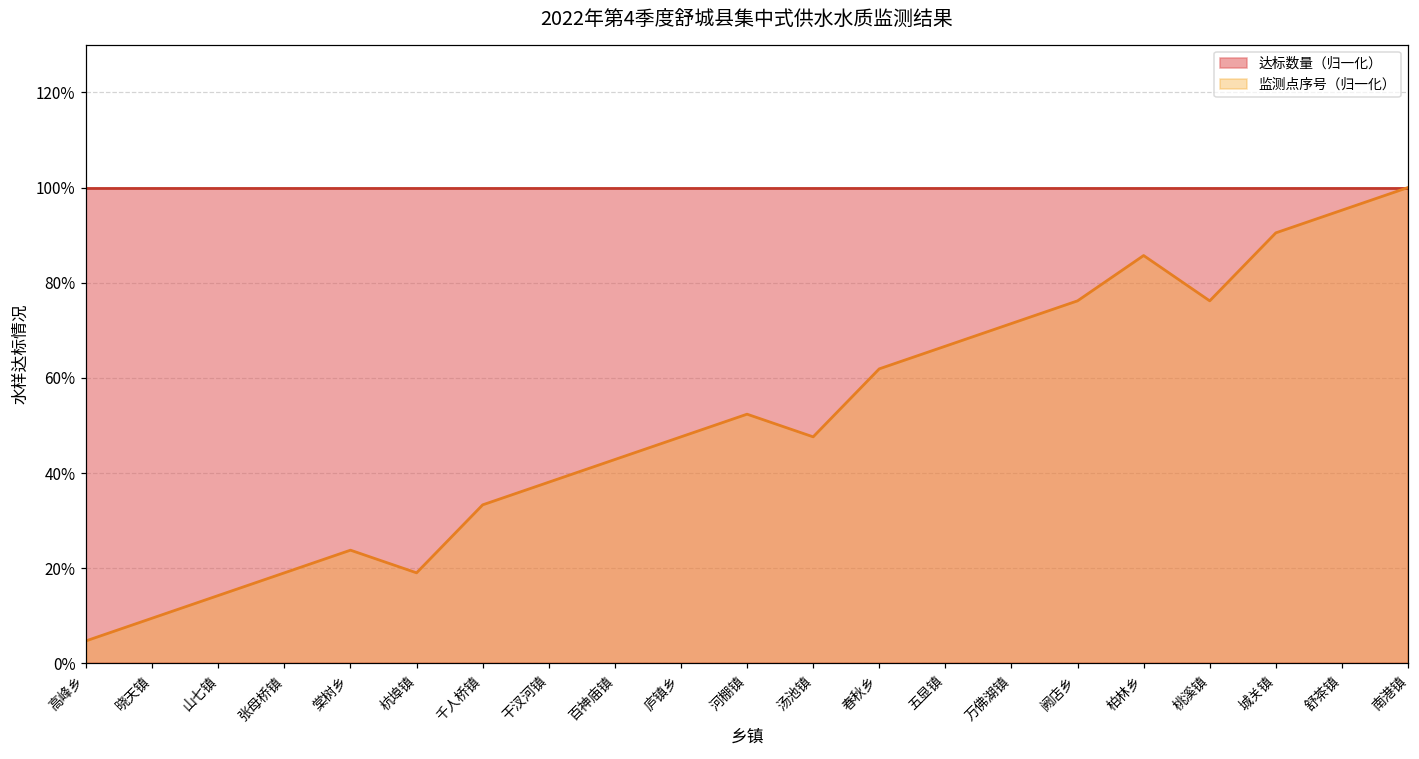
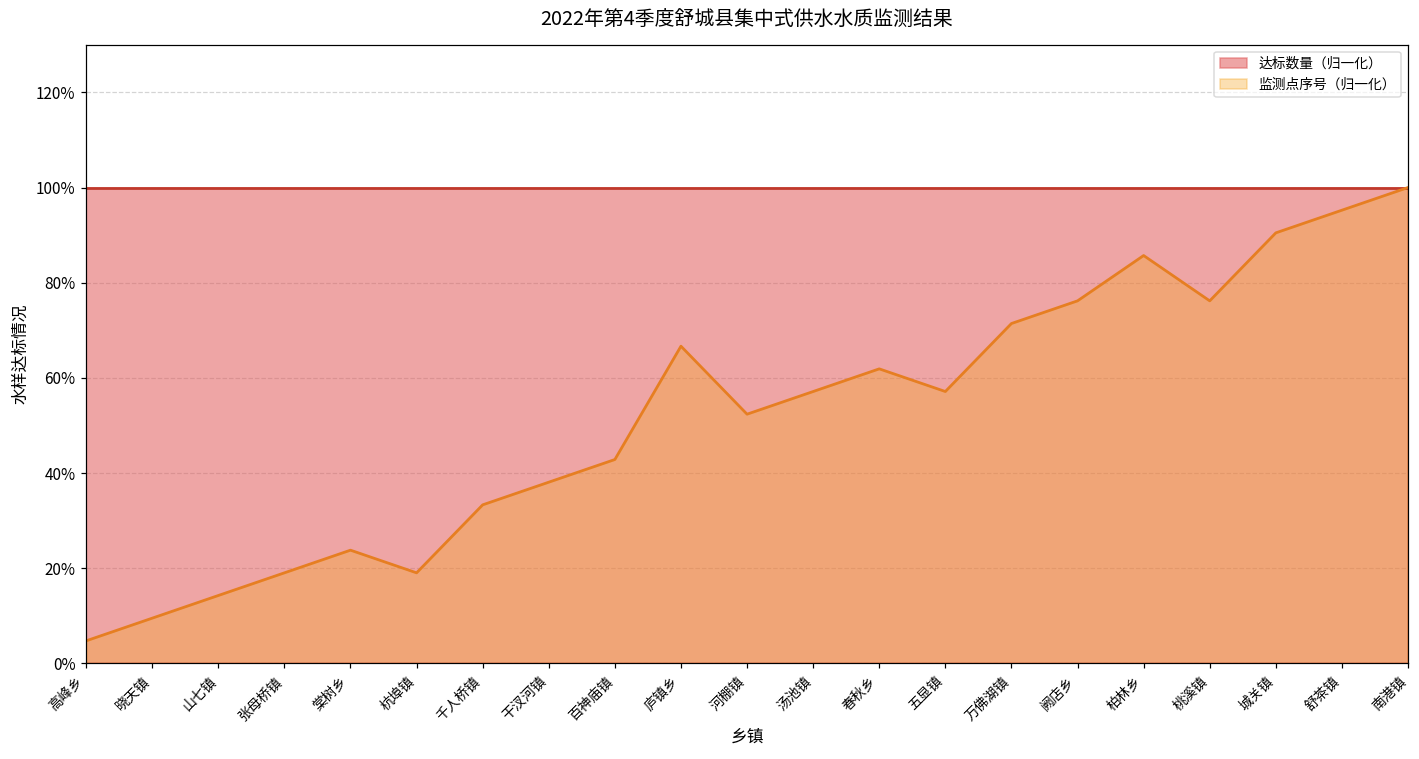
  {
    "达标数量（归一化）": {
      "高峰乡": "100%",
      "晓天镇": "100%",
      "山七镇": "100%",
      "张母桥镇": "100%",
      "棠树乡": "100%",
      "杭埠镇": "100%",
      "千人桥镇": "100%",
      "干汊河镇": "100%",
      "百神庙镇": "100%",
      "庐镇乡": "100%",
      "河棚镇": "100%",
      "汤池镇": "100%",
      "春秋乡": "100%",
      "五显镇": "100%",
      "万佛湖镇": "100%",
      "阙店乡": "100%",
      "柏林乡": "100%",
      "桃溪镇": "100%",
      "城关镇": "100%",
      "舒茶镇": "100%"
    },
    "监测点序号（归一化）": {
      "高峰乡": "5%",
      "晓天镇": "10%",
      "山七镇": "14%",
      "张母桥镇": "19%",
      "棠树乡": "24%",
      "杭埠镇": "19%",
      "千人桥镇": "33%",
      "干汊河镇": "38%",
      "百神庙镇": "43%",
-     "庐镇乡": "48%",
+     "庐镇乡": "67%",
      "河棚镇": "52%",
-     "汤池镇": "48%",
+     "汤池镇": "57%",
      "春秋乡": "62%",
-     "五显镇": "67%",
+     "五显镇": "57%",
      "万佛湖镇": "71%",
      "阙店乡": "76%",
      "柏林乡": "86%",
      "桃溪镇": "76%",
      "城关镇": "90%",
      "舒茶镇": "95%"
    }
  }
